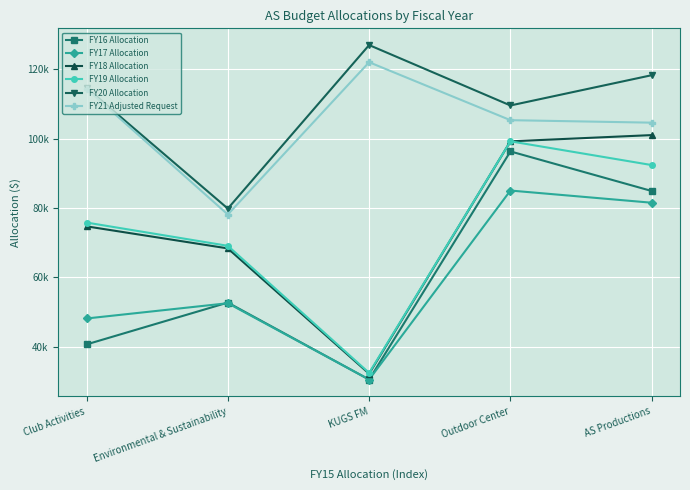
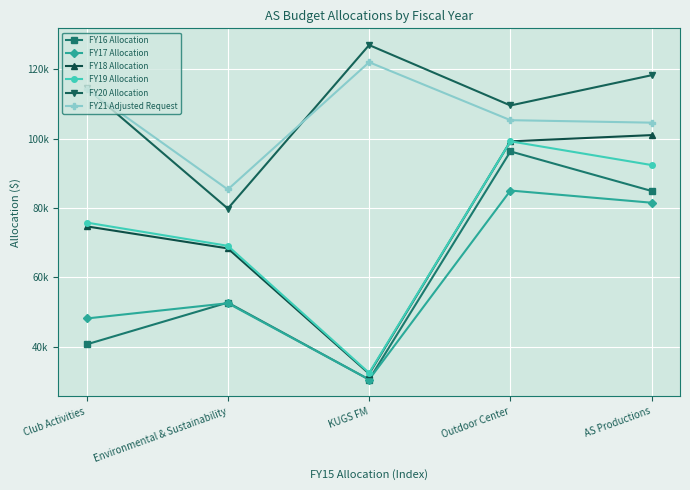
  {
    "FY21 Adjusted Request": {
-     "Environmental & Sustainability": 78000,
+     "Environmental & Sustainability": 85000,
      "KUGS FM": 122000,
      "Outdoor Center": 105000,
      "AS Productions": 105000
    }
  }
